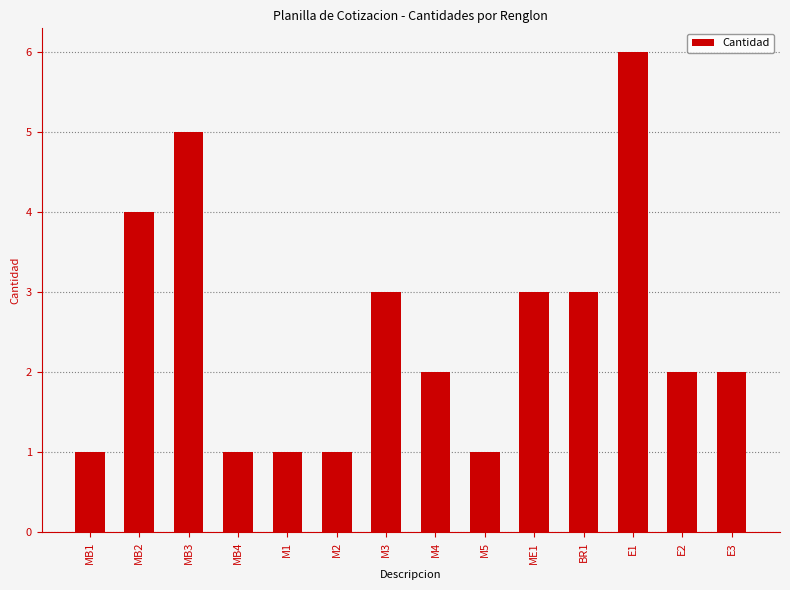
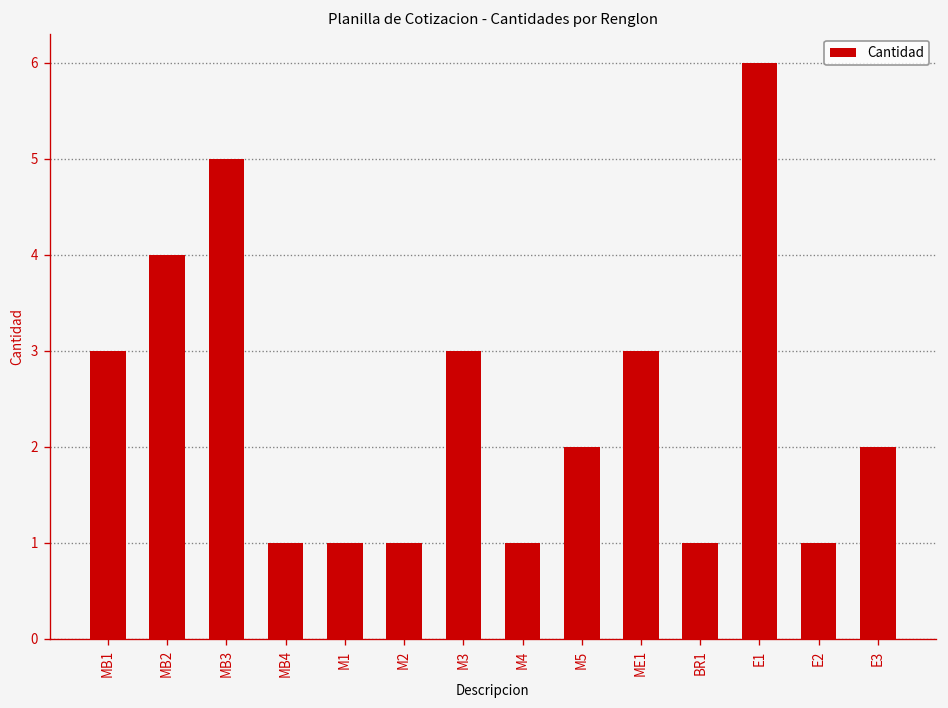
  {
-   "MB1": 1,
+   "MB1": 3,
    "MB2": 4,
    "MB3": 5,
    "MB4": 1,
    "M1": 1,
    "M2": 1,
    "M3": 3,
-   "M4": 2,
-   "M5": 1,
+   "M4": 1,
+   "M5": 2,
    "ME1": 3,
-   "BR1": 3,
+   "BR1": 1,
    "E1": 6,
-   "E2": 2,
+   "E2": 1,
    "E3": 2
  }
